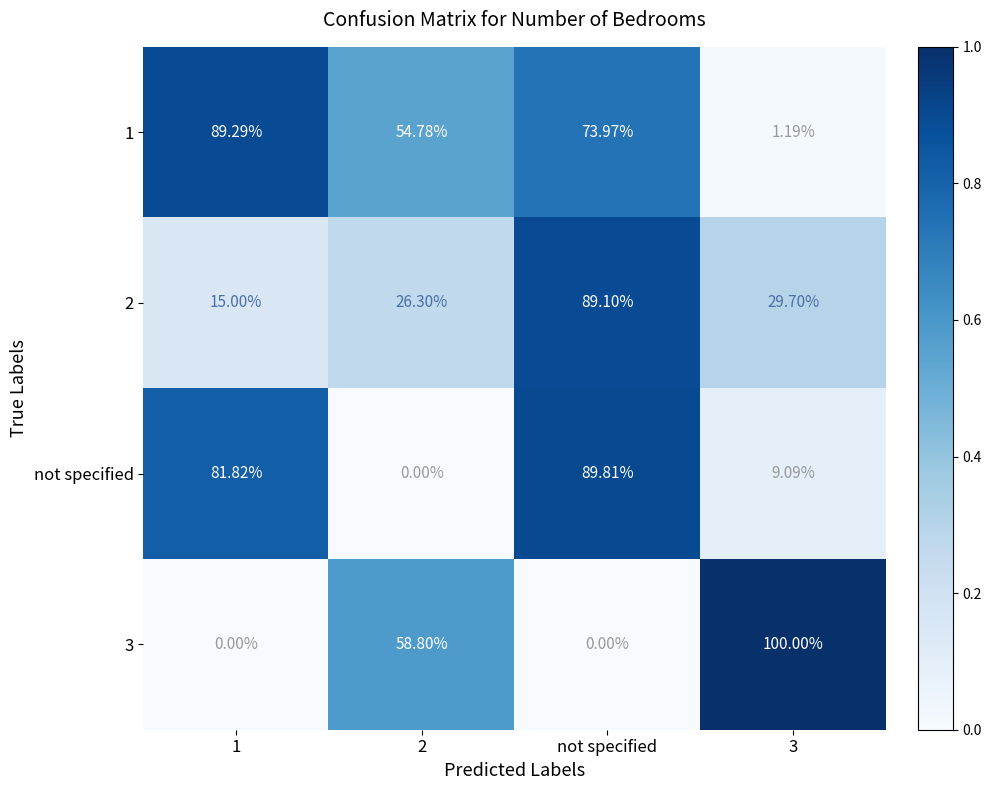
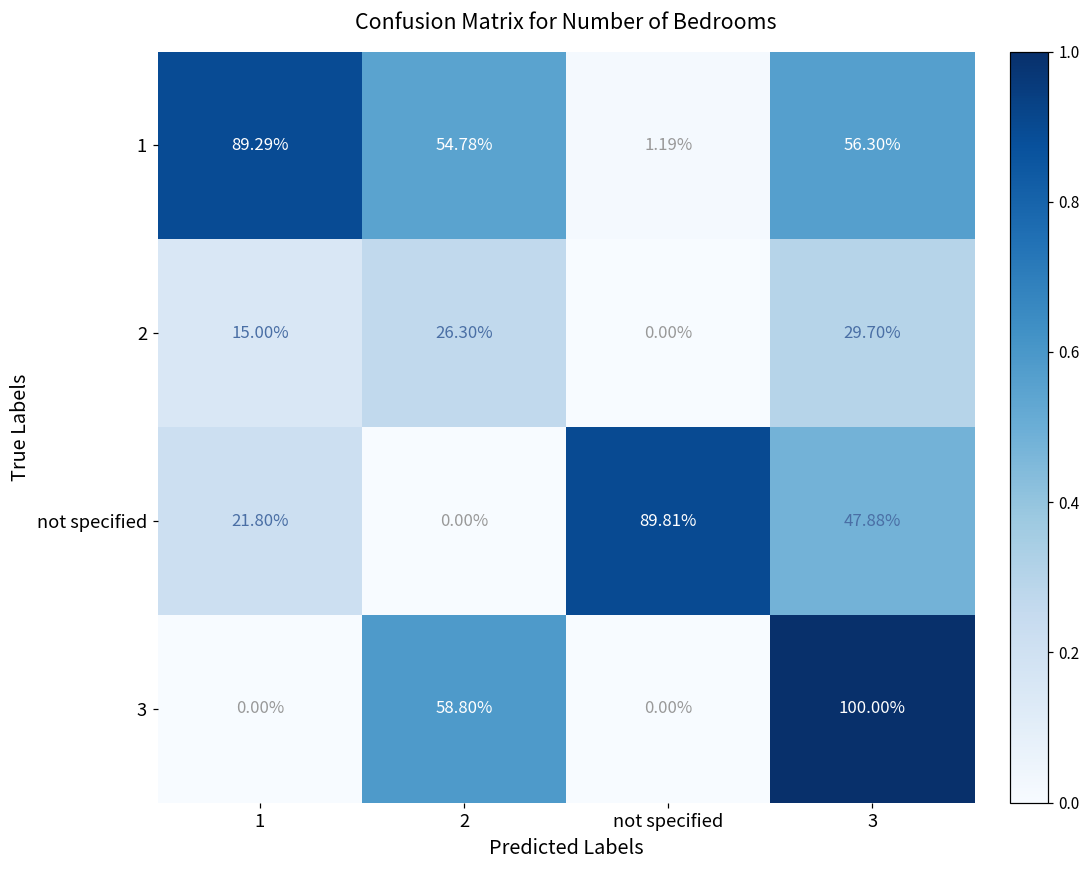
  {
    "1": {
      "1": "89.29%",
      "2": "54.78%",
-     "not specified": "73.97%",
-     "3": "1.19%"
+     "not specified": "1.19%",
+     "3": "56.30%"
    },
    "2": {
      "1": "15.00%",
      "2": "26.30%",
-     "not specified": "89.10%",
+     "not specified": "0.00%",
      "3": "29.70%"
    },
    "not specified": {
-     "1": "81.82%",
+     "1": "21.80%",
      "2": "0.00%",
      "not specified": "89.81%",
-     "3": "9.09%"
+     "3": "47.88%"
    },
    "3": {
      "1": "0.00%",
      "2": "58.80%",
      "not specified": "0.00%",
      "3": "100.00%"
    }
  }
